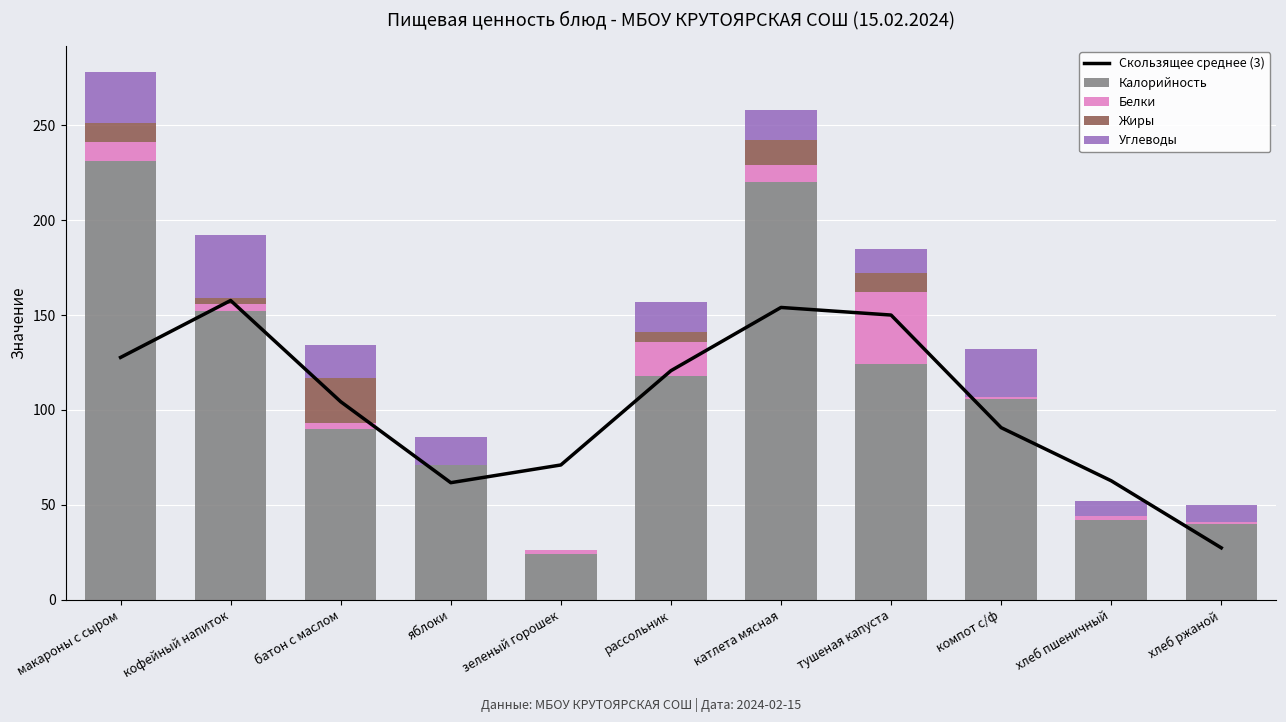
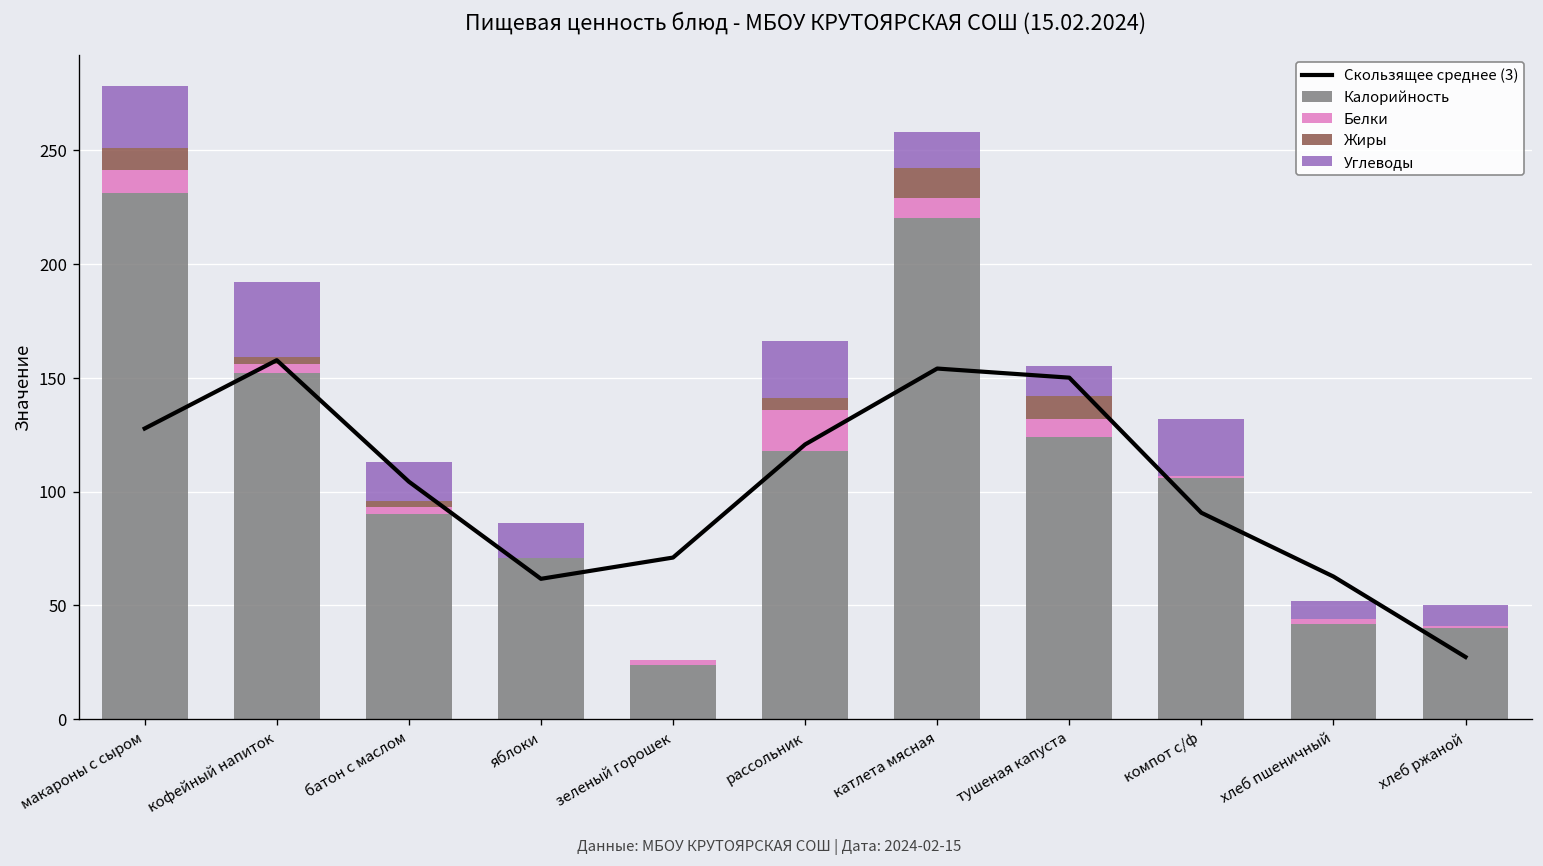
  {
    "Скользящее среднее (3)": {
      "макароны с сыром": 128,
      "кофейный напиток": 158,
      "батон с маслом": 104,
      "яблоки": 62,
      "зеленый горошек": 71,
      "рассольник": 121,
      "катлета мясная": 154,
      "тушеная капуста": 150,
      "компот с/ф": 91,
      "хлеб пшеничный": 63,
      "хлеб ржаной": 27
    },
    "Калорийность": {
      "макароны с сыром": 231,
      "кофейный напиток": 152,
      "батон с маслом": 90,
      "яблоки": 71,
      "зеленый горошек": 24,
      "рассольник": 118,
      "катлета мясная": 220,
      "тушеная капуста": 124,
      "компот с/ф": 106,
      "хлеб пшеничный": 42,
      "хлеб ржаной": 40
    },
    "Белки": {
      "макароны с сыром": 10,
      "кофейный напиток": 4,
      "батон с маслом": 3,
      "яблоки": 0,
      "зеленый горошек": 2,
      "рассольник": 18,
      "катлета мясная": 9,
-     "тушеная капуста": 38,
+     "тушеная капуста": 8,
      "хлеб пшеничный": 2
    },
    "Жиры": {
      "макароны с сыром": 10,
      "кофейный напиток": 3,
-     "батон с маслом": 24,
+     "батон с маслом": 3,
      "яблоки": 0,
      "зеленый горошек": 0,
      "рассольник": 5,
      "катлета мясная": 13,
      "тушеная капуста": 10,
      "компот с/ф": 0,
      "хлеб пшеничный": 0,
      "хлеб ржаной": 0
    },
    "Углеводы": {
      "макароны с сыром": 27,
      "кофейный напиток": 33,
      "батон с маслом": 17,
      "яблоки": 15,
      "зеленый горошек": 0,
-     "рассольник": 16,
+     "рассольник": 25,
      "катлета мясная": 16,
      "тушеная капуста": 13,
      "компот с/ф": 25,
      "хлеб пшеничный": 8,
      "хлеб ржаной": 9
    }
  }
